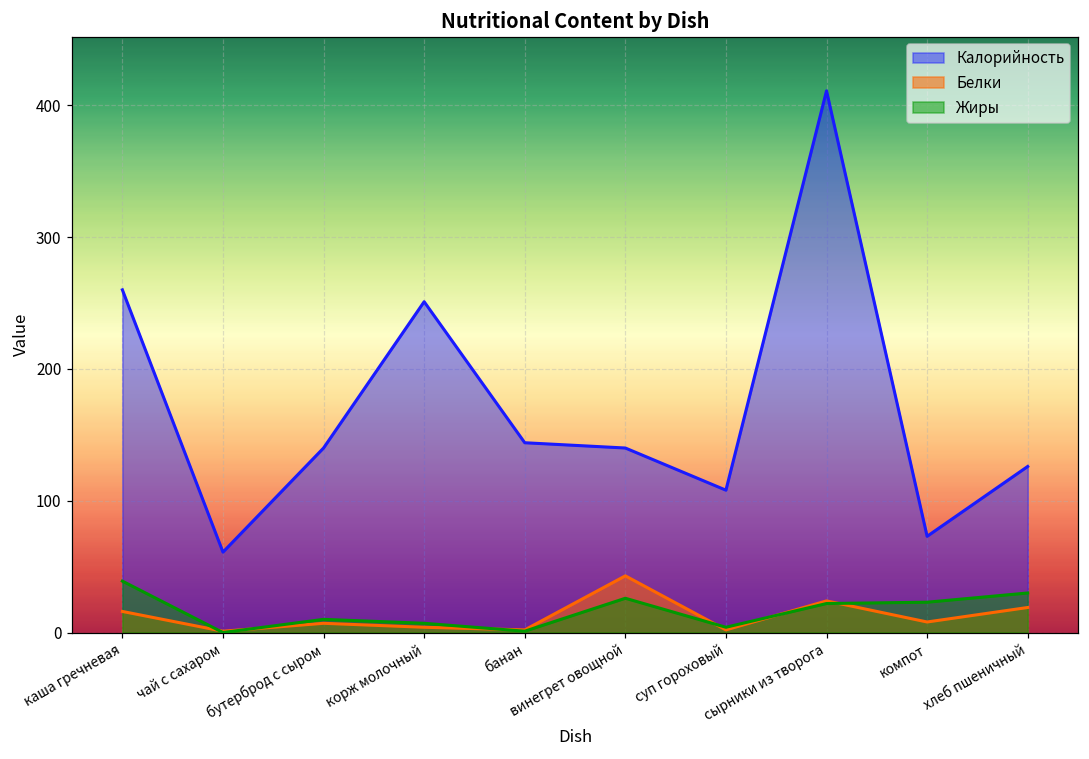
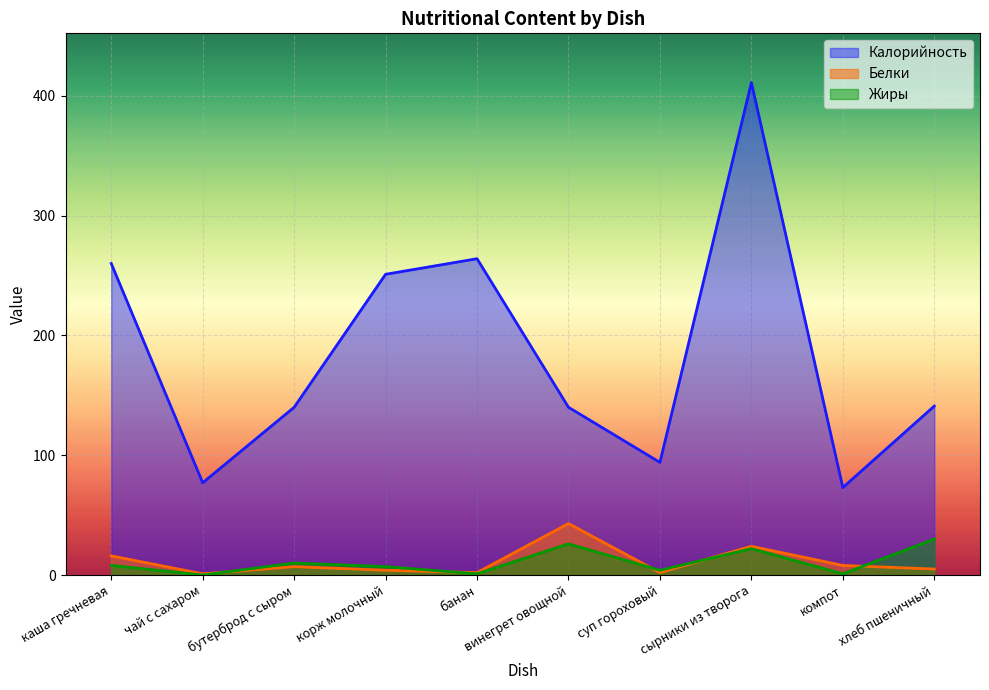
  {
    "Калорийность": {
      "каша гречневая": 260,
-     "чай с сахаром": 61,
+     "чай с сахаром": 77,
      "бутерброд с сыром": 140,
      "корж молочный": 251,
-     "банан": 144,
+     "банан": 264,
      "винегрет овощной": 140,
-     "суп гороховый": 108,
+     "суп гороховый": 94,
      "сырники из творога": 411,
      "компот": 73,
-     "хлеб пшеничный": 126
+     "хлеб пшеничный": 141
    },
    "Белки": {
      "каша гречневая": 16,
      "бутерброд с сыром": 7,
      "корж молочный": 4,
      "винегрет овощной": 43,
      "компот": 8,
-     "хлеб пшеничный": 19
+     "хлеб пшеничный": 5
    },
    "Жиры": {
-     "каша гречневая": 39,
+     "каша гречневая": 8,
      "бутерброд с сыром": 10,
      "корж молочный": 7,
      "винегрет овощной": 26,
-     "компот": 23,
+     "компот": 1,
      "хлеб пшеничный": 30
    }
  }
